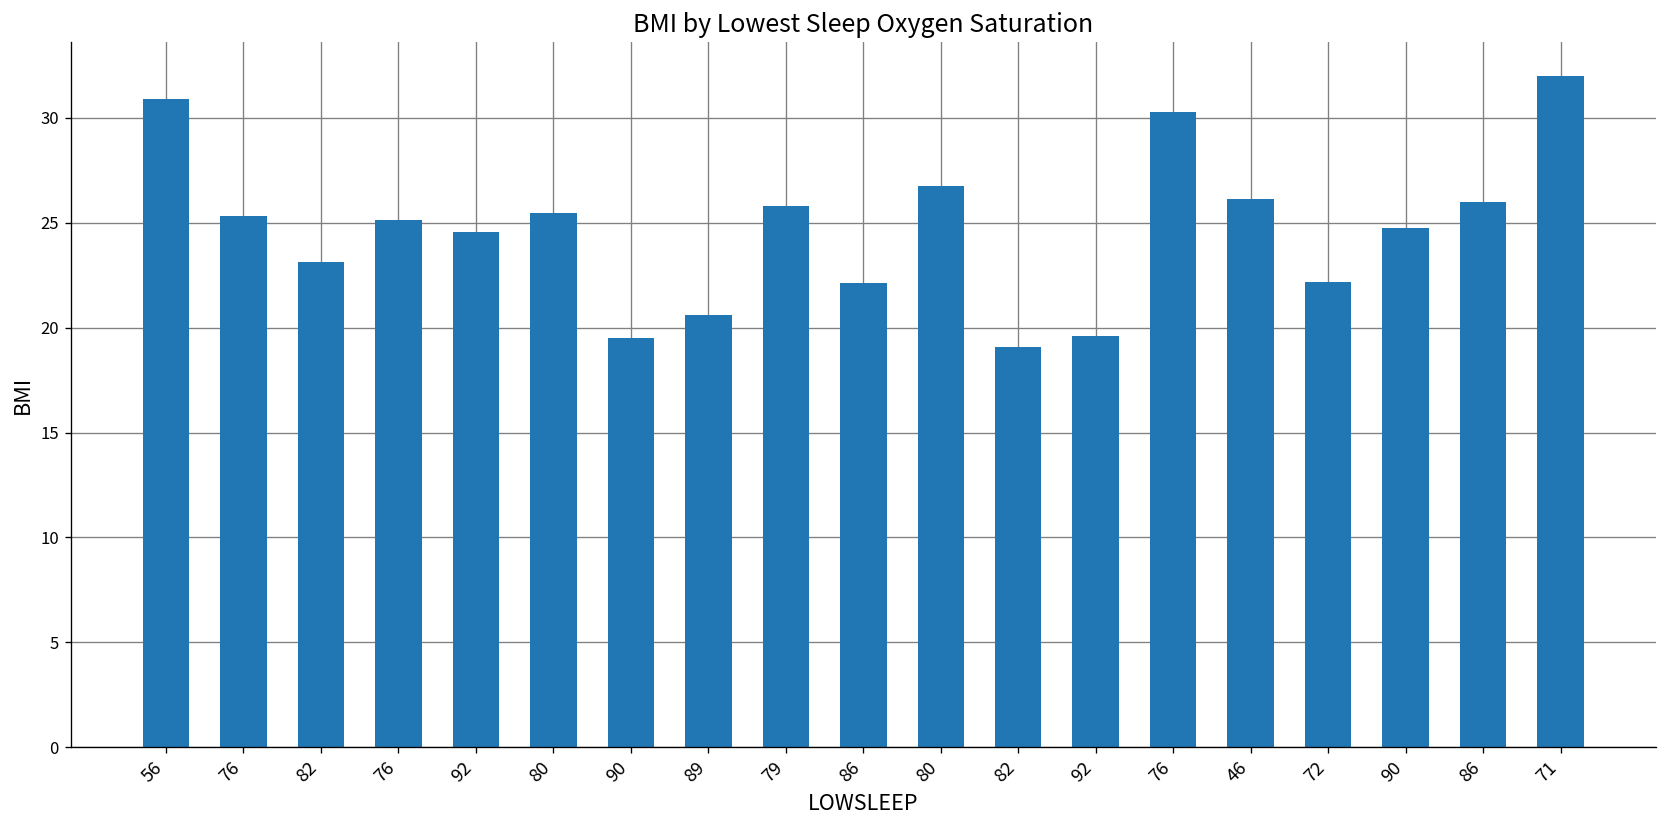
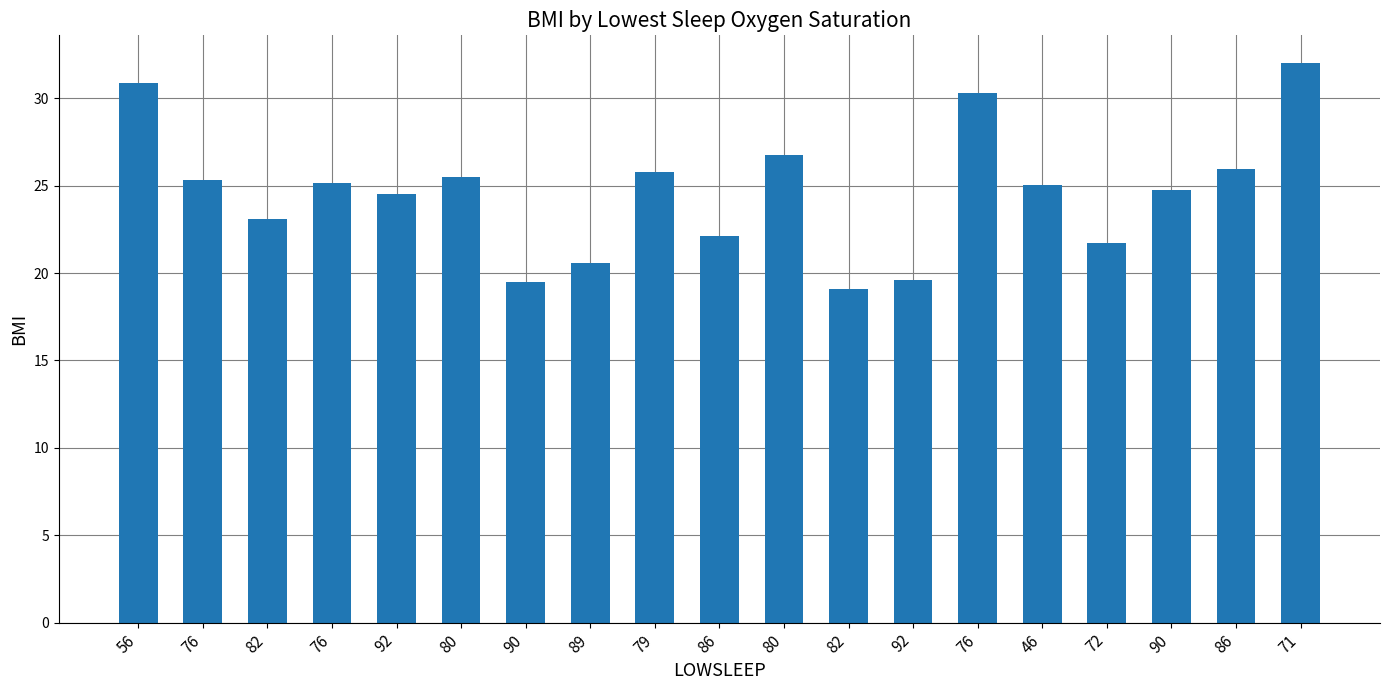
  {
    "56": 30.9,
    "89": 20.6,
    "79": 25.8,
-   "46": 26.1,
-   "72": 22.2,
+   "46": 25.0,
+   "72": 21.7,
    "71": 32.0
  }
